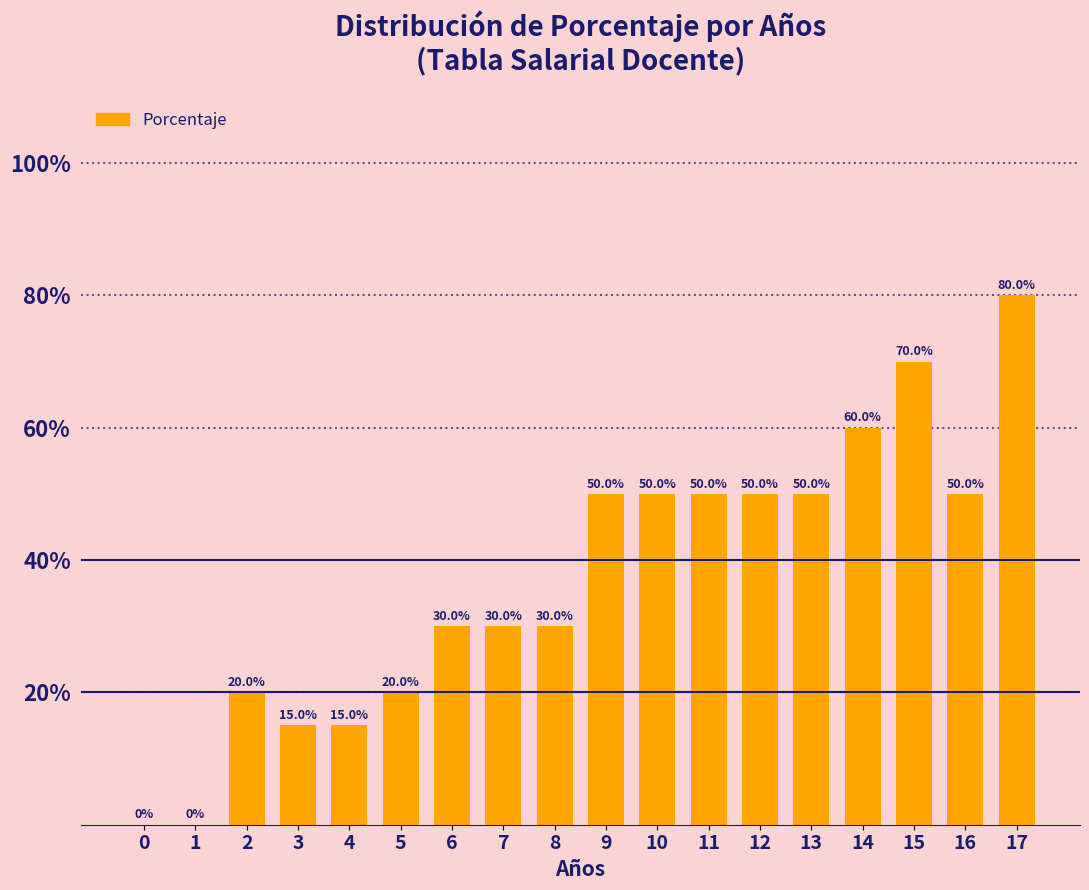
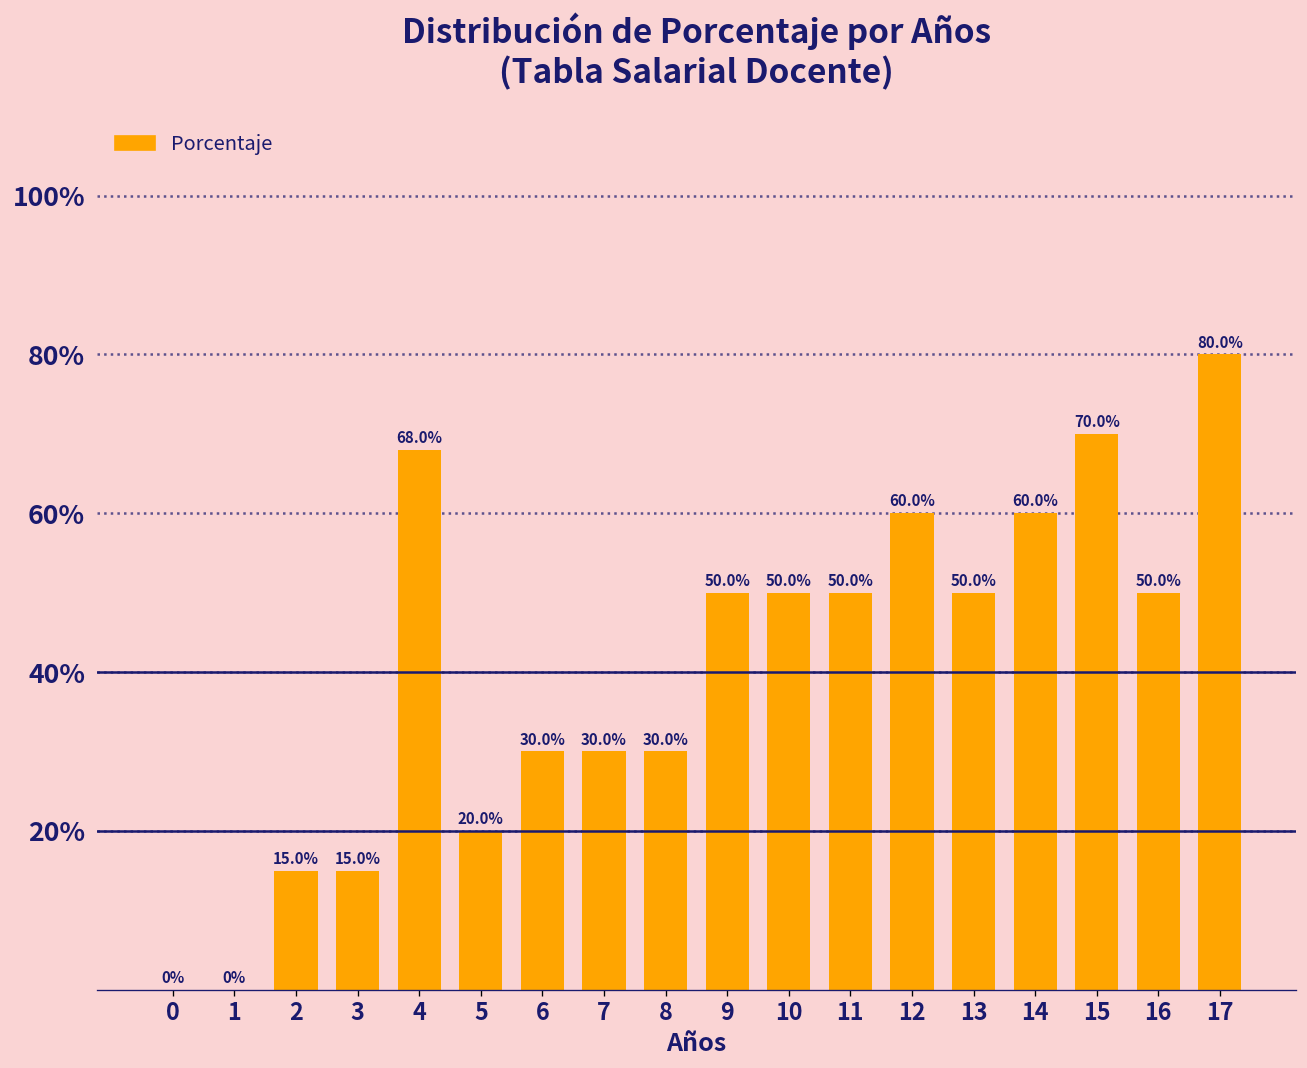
  {
    "0": "0%",
    "1": "0%",
-   "2": "20.0%",
+   "2": "15.0%",
    "3": "15.0%",
-   "4": "15.0%",
+   "4": "68.0%",
    "5": "20.0%",
    "6": "30.0%",
    "7": "30.0%",
    "8": "30.0%",
    "9": "50.0%",
    "10": "50.0%",
    "11": "50.0%",
-   "12": "50.0%",
+   "12": "60.0%",
    "13": "50.0%",
    "14": "60.0%",
    "15": "70.0%",
    "16": "50.0%",
    "17": "80.0%"
  }
